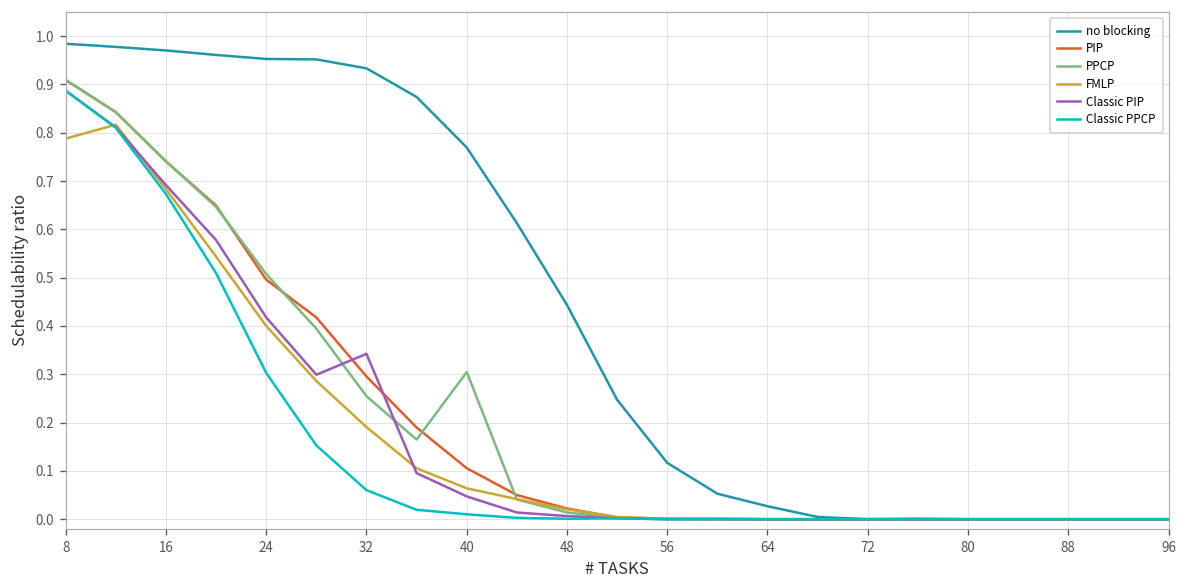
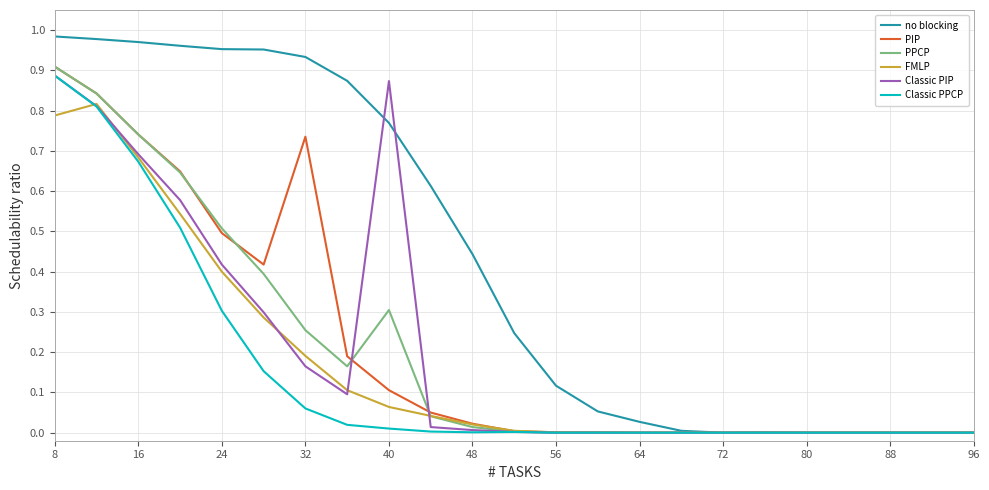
  {
    "PIP": {
      "24": 0.50,
-     "32": 0.30,
+     "32": 0.74,
      "40": 0.11
    },
    "PPCP": {
      "24": 0.51,
      "32": 0.25,
      "40": 0.30,
      "48": 0.01
    },
    "FMLP": {
      "8": 0.79,
      "16": 0.68,
      "24": 0.40,
      "32": 0.19,
      "40": 0.06
    },
    "Classic PIP": {
      "16": 0.69,
      "24": 0.42,
-     "32": 0.34,
-     "40": 0.05
+     "32": 0.16,
+     "40": 0.87
    }
  }
